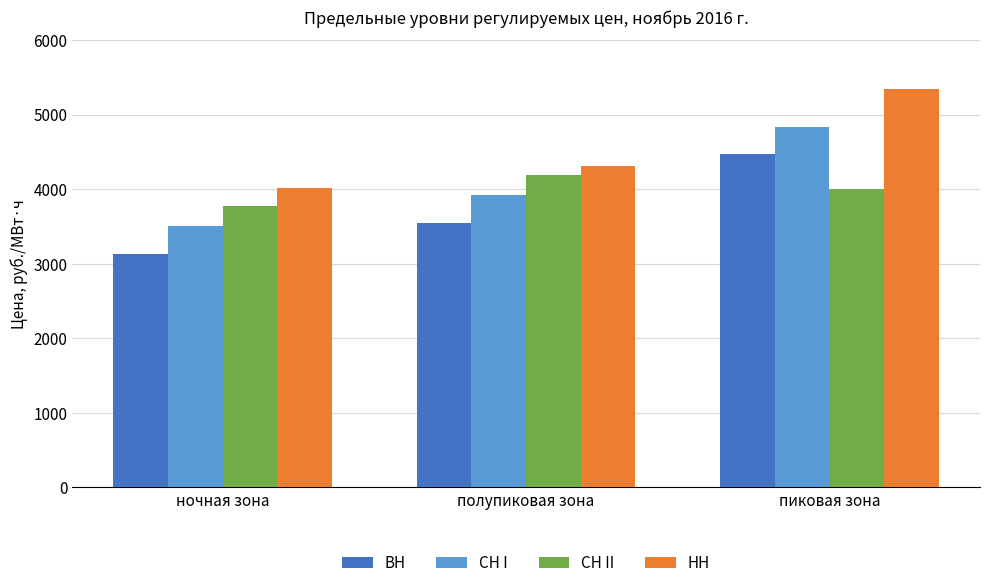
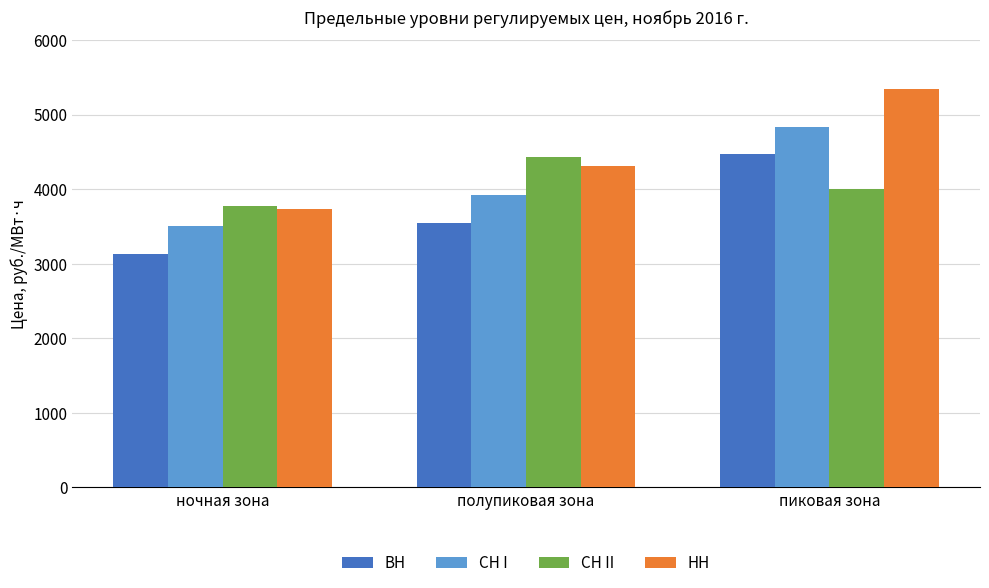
  {
    "СН II": {
      "ночная зона": 3800,
-     "полупиковая зона": 4200,
+     "полупиковая зона": 4400,
      "пиковая зона": 4000
    },
    "НН": {
-     "ночная зона": 4000,
+     "ночная зона": 3700,
      "полупиковая зона": 4300,
      "пиковая зона": 5300
    }
  }
